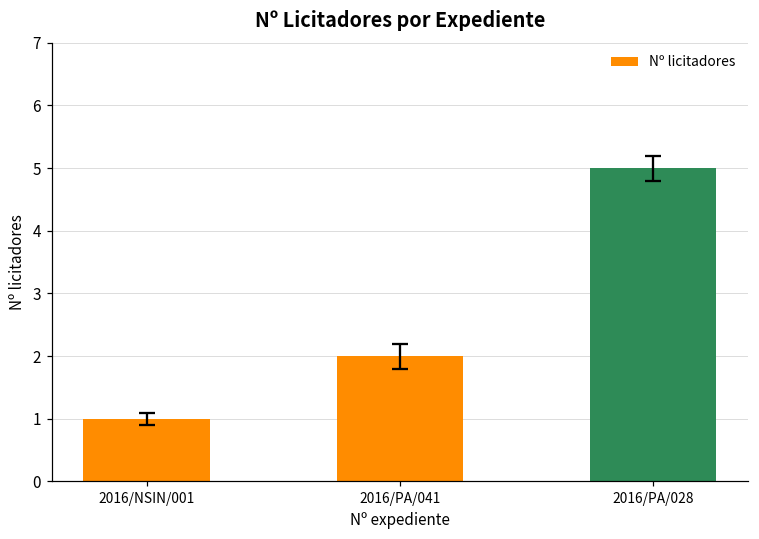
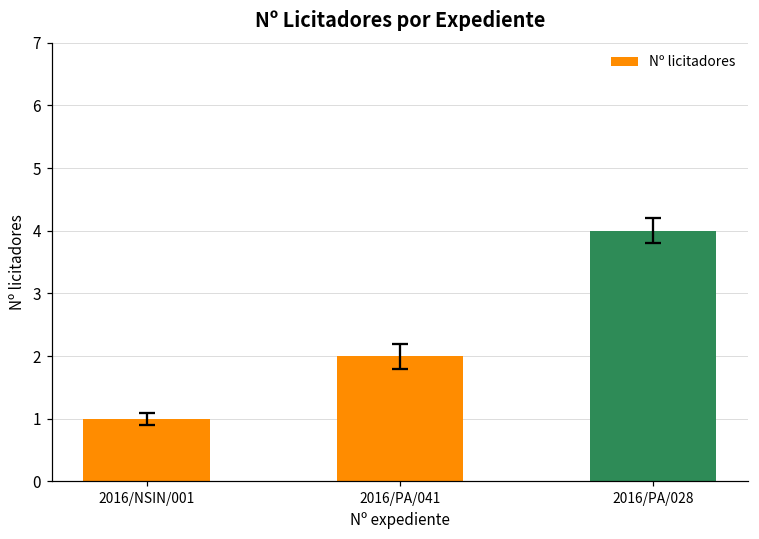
  {
    "Nº licitadores": {
      "2016/NSIN/001": 1,
      "2016/PA/041": 2,
-     "2016/PA/028": 5
+     "2016/PA/028": 4
    }
  }
